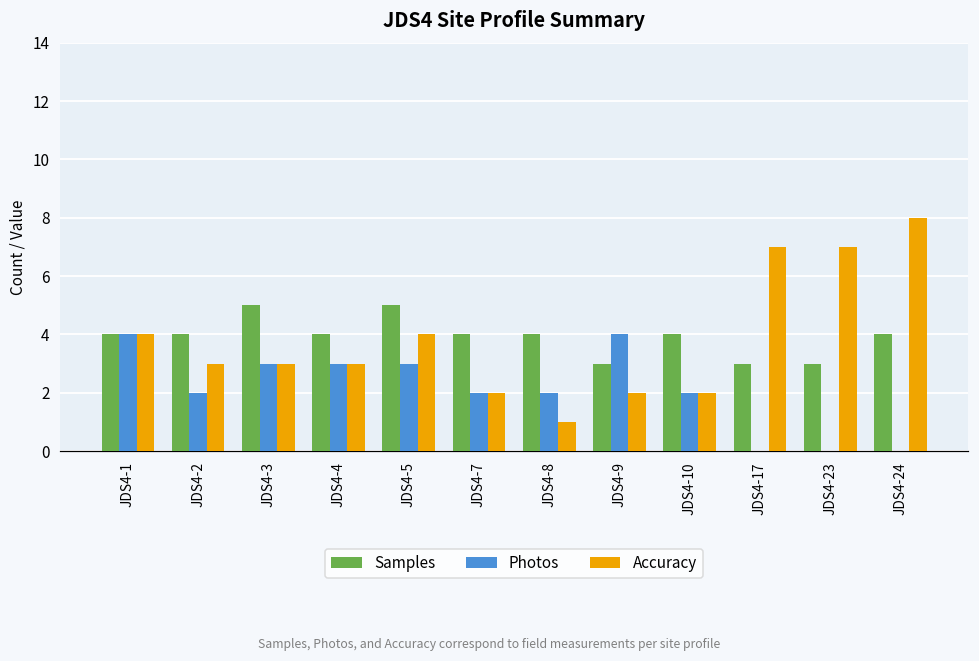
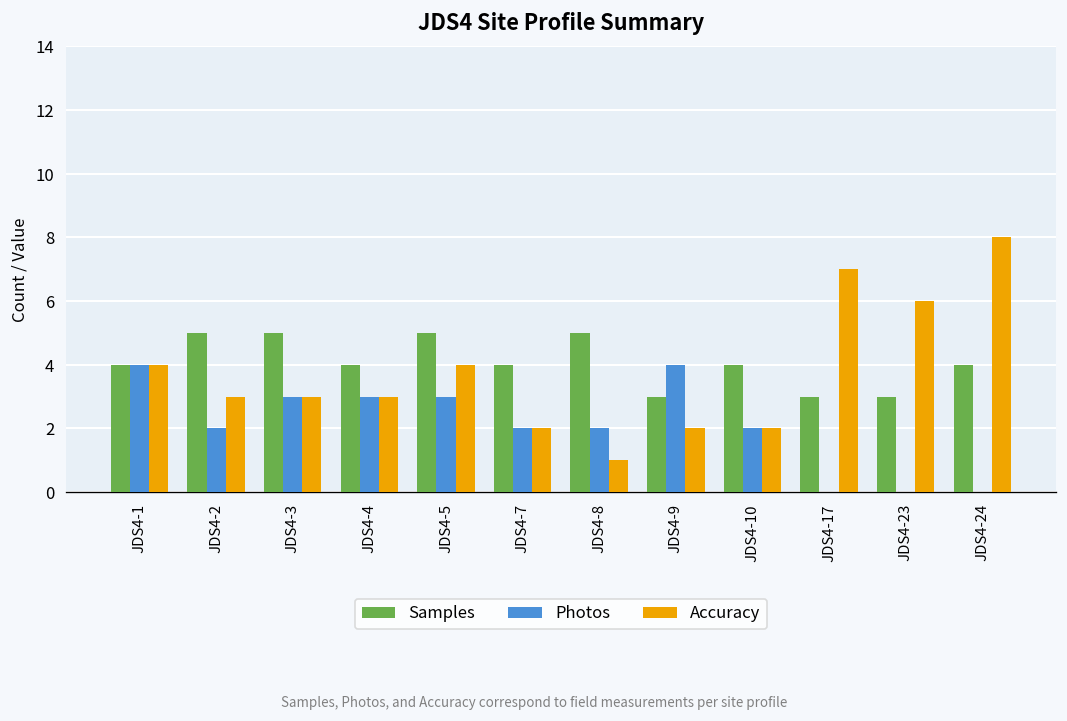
  {
    "Samples": {
      "JDS4-1": 4,
-     "JDS4-2": 4,
+     "JDS4-2": 5,
      "JDS4-3": 5,
      "JDS4-4": 4,
      "JDS4-5": 5,
      "JDS4-7": 4,
-     "JDS4-8": 4,
+     "JDS4-8": 5,
      "JDS4-9": 3,
      "JDS4-10": 4,
      "JDS4-17": 3,
      "JDS4-23": 3,
      "JDS4-24": 4
    },
    "Photos": {
      "JDS4-1": 4,
      "JDS4-2": 2,
      "JDS4-3": 3,
      "JDS4-4": 3,
      "JDS4-5": 3,
      "JDS4-7": 2,
      "JDS4-8": 2,
      "JDS4-9": 4,
      "JDS4-10": 2,
      "JDS4-17": 0,
      "JDS4-23": 0,
      "JDS4-24": 0
    },
    "Accuracy": {
      "JDS4-1": 4,
      "JDS4-2": 3,
      "JDS4-3": 3,
      "JDS4-4": 3,
      "JDS4-5": 4,
      "JDS4-7": 2,
      "JDS4-8": 1,
      "JDS4-9": 2,
      "JDS4-10": 2,
      "JDS4-17": 7,
-     "JDS4-23": 7,
+     "JDS4-23": 6,
      "JDS4-24": 8
    }
  }
